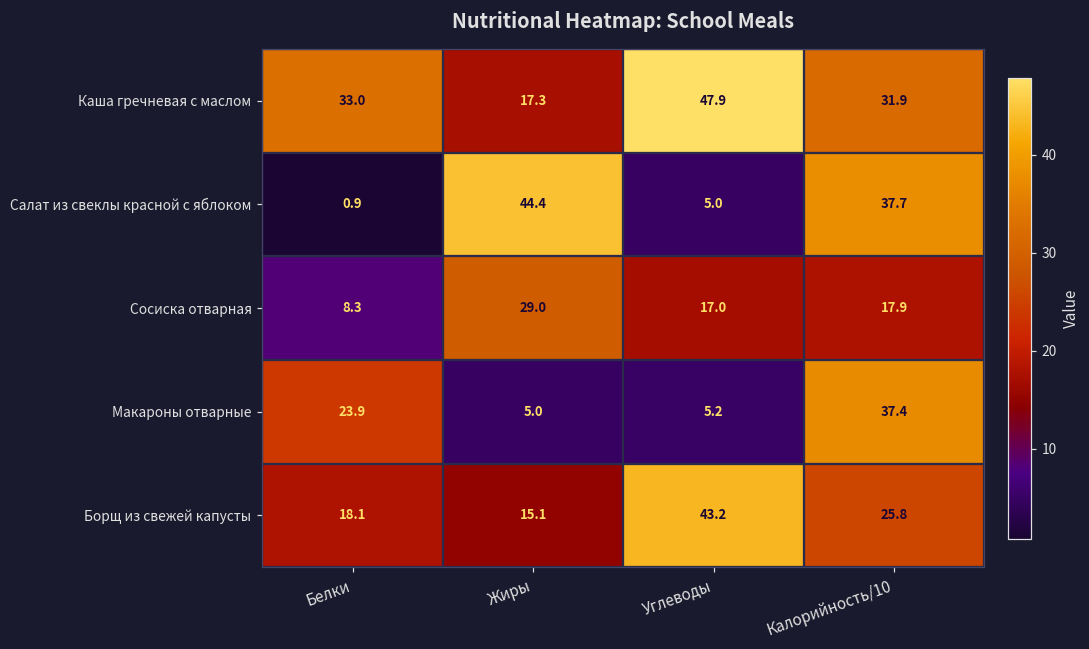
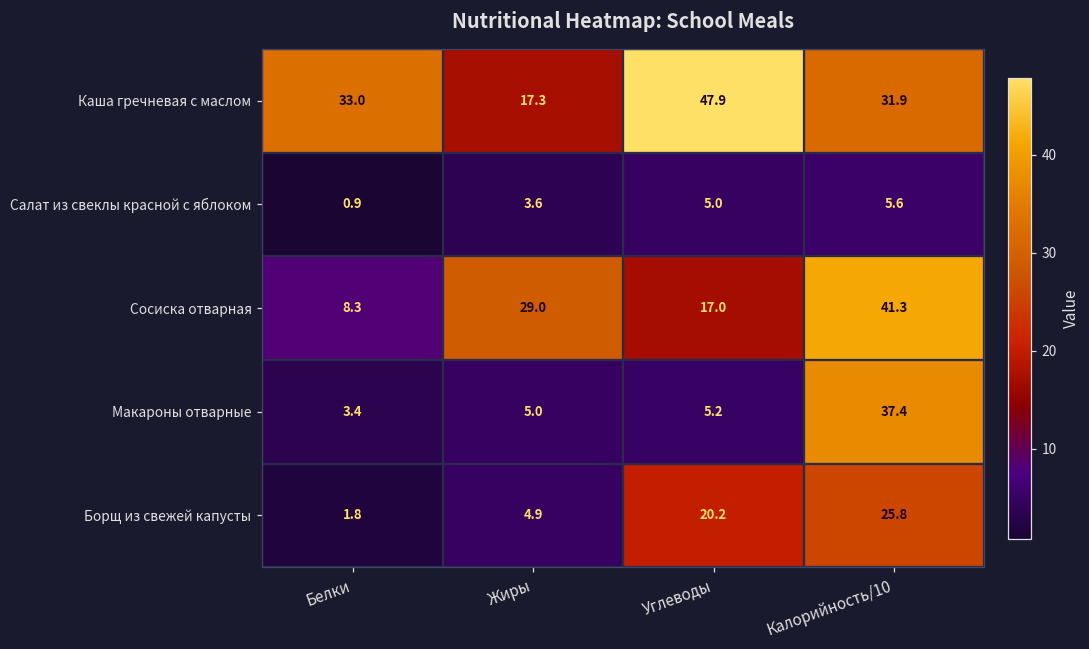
  {
    "Каша гречневая с маслом": {
      "Белки": 33.0,
      "Жиры": 17.3,
      "Углеводы": 47.9,
      "Калорийность/10": 31.9
    },
    "Салат из свеклы красной c яблоком": {
      "Белки": 0.9,
-     "Жиры": 44.4,
+     "Жиры": 3.6,
      "Углеводы": 5.0,
-     "Калорийность/10": 37.7
+     "Калорийность/10": 5.6
    },
    "Сосиска отварная": {
      "Белки": 8.3,
      "Жиры": 29.0,
      "Углеводы": 17.0,
-     "Калорийность/10": 17.9
+     "Калорийность/10": 41.3
    },
    "Макароны отварные": {
-     "Белки": 23.9,
+     "Белки": 3.4,
      "Жиры": 5.0,
      "Углеводы": 5.2,
      "Калорийность/10": 37.4
    },
    "Борщ из свежей капусты": {
-     "Белки": 18.1,
-     "Жиры": 15.1,
-     "Углеводы": 43.2,
+     "Белки": 1.8,
+     "Жиры": 4.9,
+     "Углеводы": 20.2,
      "Калорийность/10": 25.8
    }
  }
